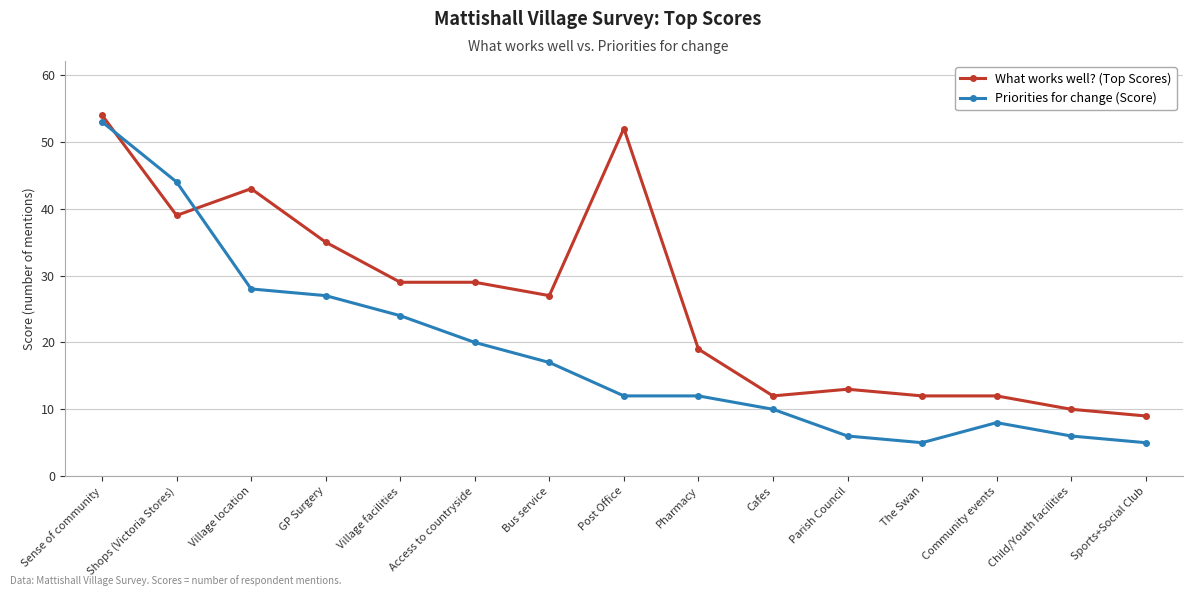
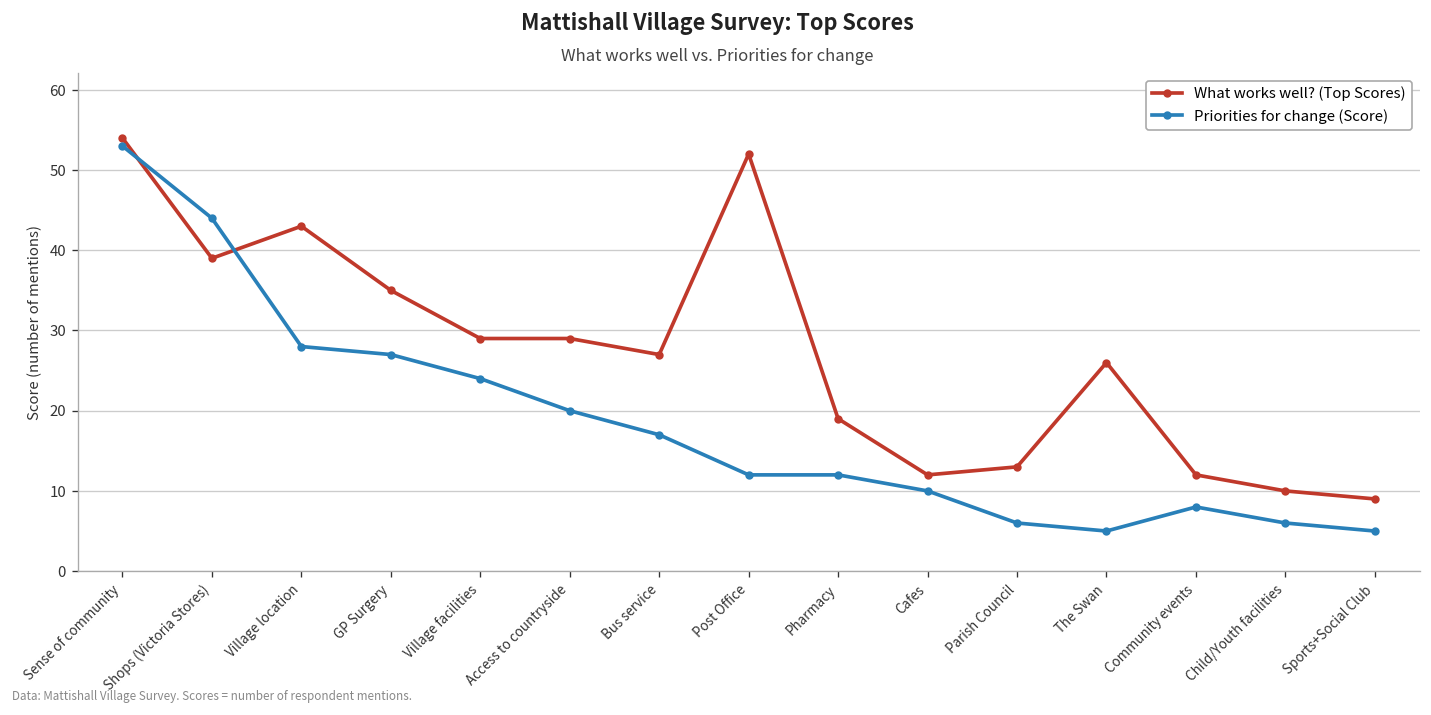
  {
    "What works well? (Top Scores)": {
      "Sense of community": 54,
      "Shops (Victoria Stores)": 39,
      "Village location": 43,
      "GP Surgery": 35,
      "Village facilities": 29,
      "Access to countryside": 29,
      "Bus service": 27,
      "Post Office": 52,
      "Pharmacy": 19,
      "Cafes": 12,
      "Parish Council": 13,
-     "The Swan": 12,
+     "The Swan": 26,
      "Community events": 12,
      "Child/Youth facilities": 10,
      "Sports+Social Club": 9
    },
    "Priorities for change (Score)": {
      "Sense of community": 53,
      "Shops (Victoria Stores)": 44,
      "Village location": 28,
      "GP Surgery": 27,
      "Village facilities": 24,
      "Access to countryside": 20,
      "Bus service": 17,
      "Post Office": 12,
      "Pharmacy": 12,
      "Cafes": 10,
      "Parish Council": 6,
      "The Swan": 5,
      "Community events": 8,
      "Child/Youth facilities": 6,
      "Sports+Social Club": 5
    }
  }
